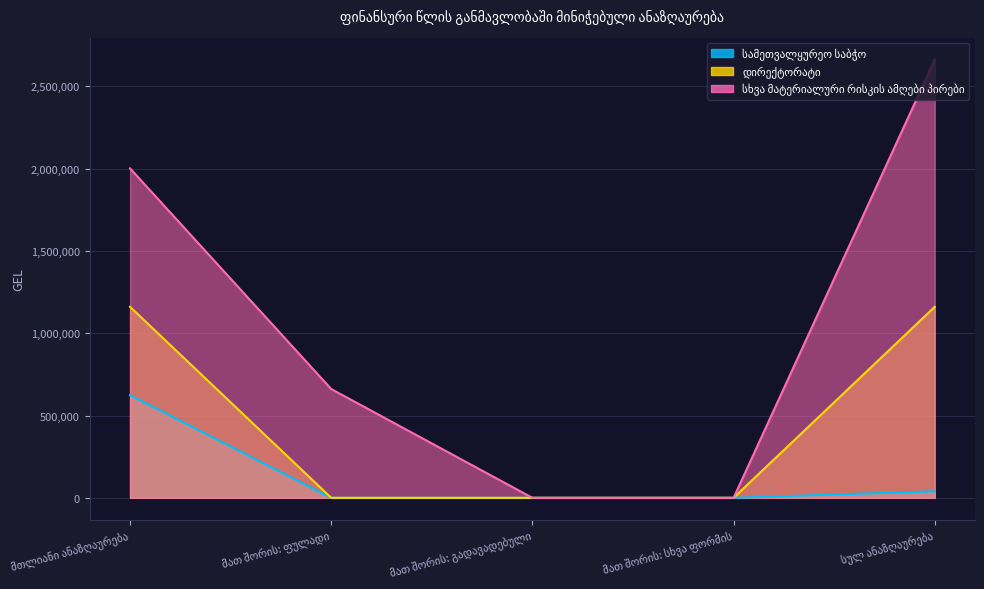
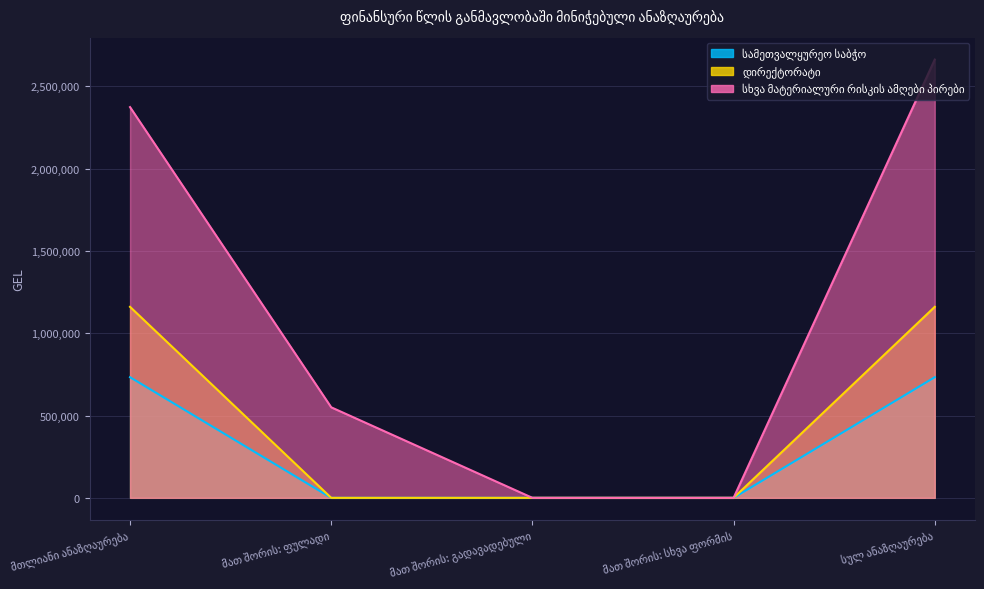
  {
    "სამეთვალყურეო საბჭო": {
-     "მთლიანი ანაზღაურება": "620,000",
-     "სულ ანაზღაურება": "40,000"
+     "მთლიანი ანაზღაურება": "730,000",
+     "სულ ანაზღაურება": "730,000"
    },
    "დირექტორატი": {
      "მთლიანი ანაზღაურება": "1,160,000",
      "სულ ანაზღაურება": "1,160,000"
    },
    "სხვა მატერიალური რისკის ამღები პირები": {
-     "მთლიანი ანაზღაურება": "2,000,000",
-     "მათ შორის: ფულადი": "660,000"
+     "მთლიანი ანაზღაურება": "2,370,000",
+     "მათ შორის: ფულადი": "550,000"
    }
  }
